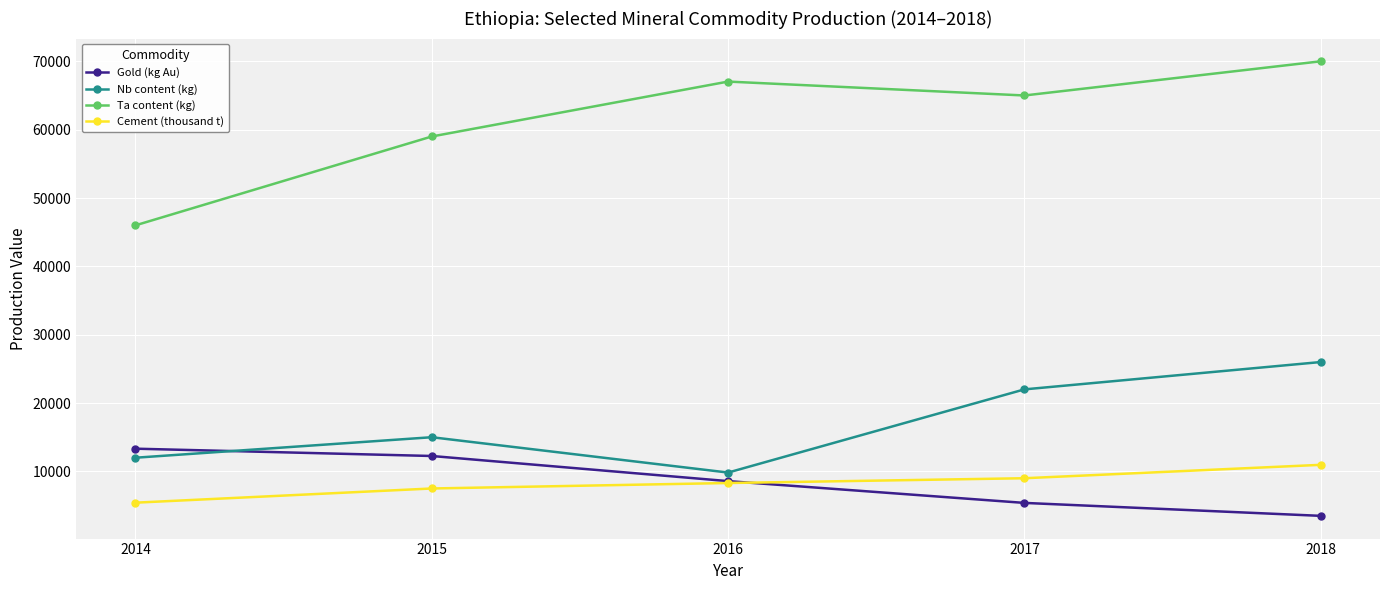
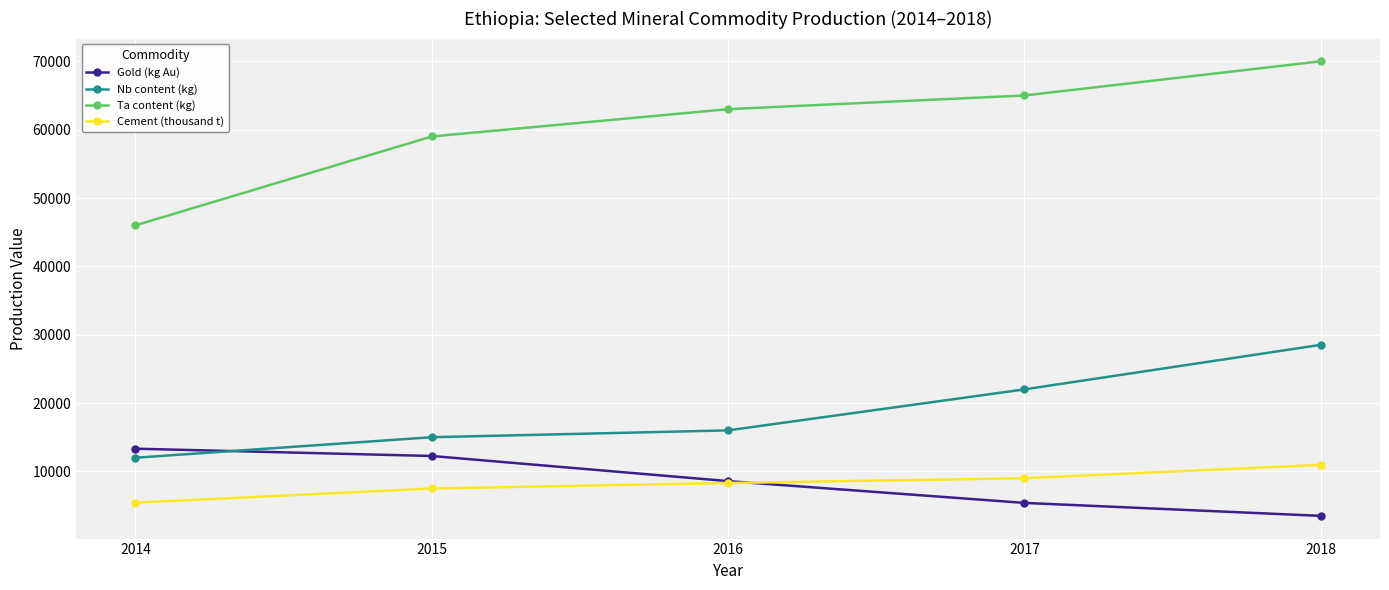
  {
    "Gold (kg Au)": {
      "2014": 13000,
      "2015": 12000,
      "2017": 5000,
      "2018": 3000
    },
    "Nb content (kg)": {
      "2014": 12000,
      "2015": 15000,
-     "2016": 10000,
+     "2016": 16000,
      "2017": 22000,
-     "2018": 26000
+     "2018": 29000
    },
    "Ta content (kg)": {
      "2014": 46000,
      "2015": 59000,
-     "2016": 67000,
+     "2016": 63000,
      "2017": 65000,
      "2018": 70000
    },
    "Cement (thousand t)": {
      "2014": 5000,
      "2015": 8000,
      "2017": 9000,
      "2018": 11000
    }
  }
